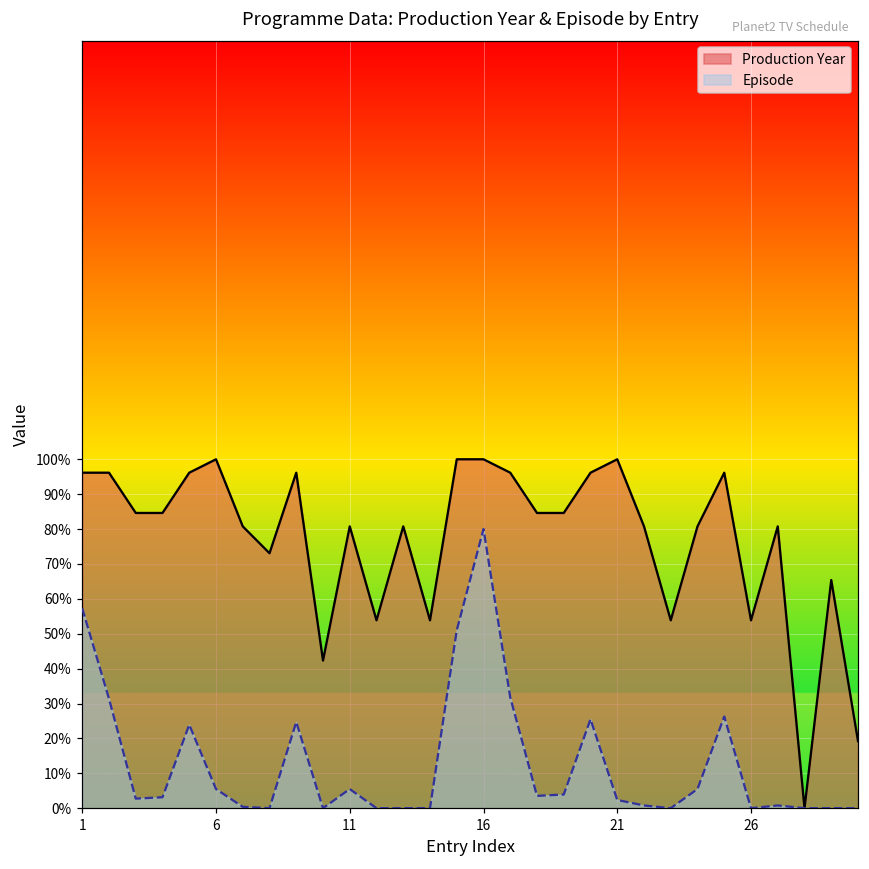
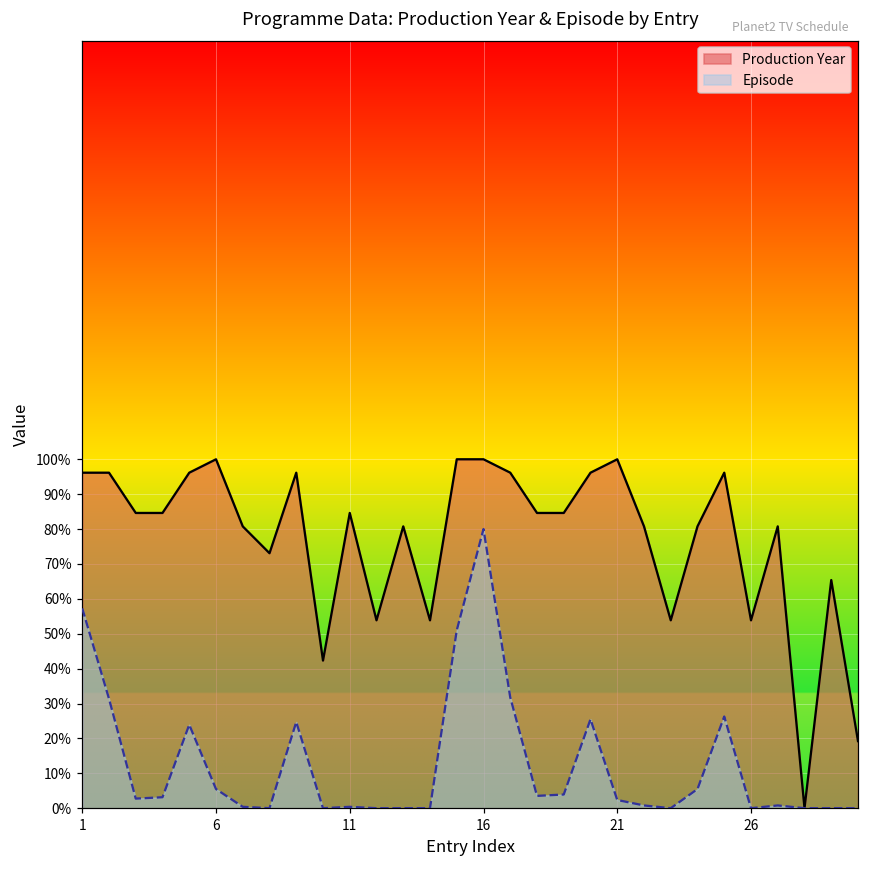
  {
    "Production Year": {
      "1": "96%",
      "6": "100%",
-     "11": "81%",
+     "11": "85%",
      "16": "100%",
      "21": "100%",
      "26": "54%"
    },
    "Episode": {
      "1": "57%",
      "6": "5%",
-     "11": "5%",
+     "11": "0%",
      "16": "80%",
      "21": "2%",
      "26": "0%"
    }
  }
